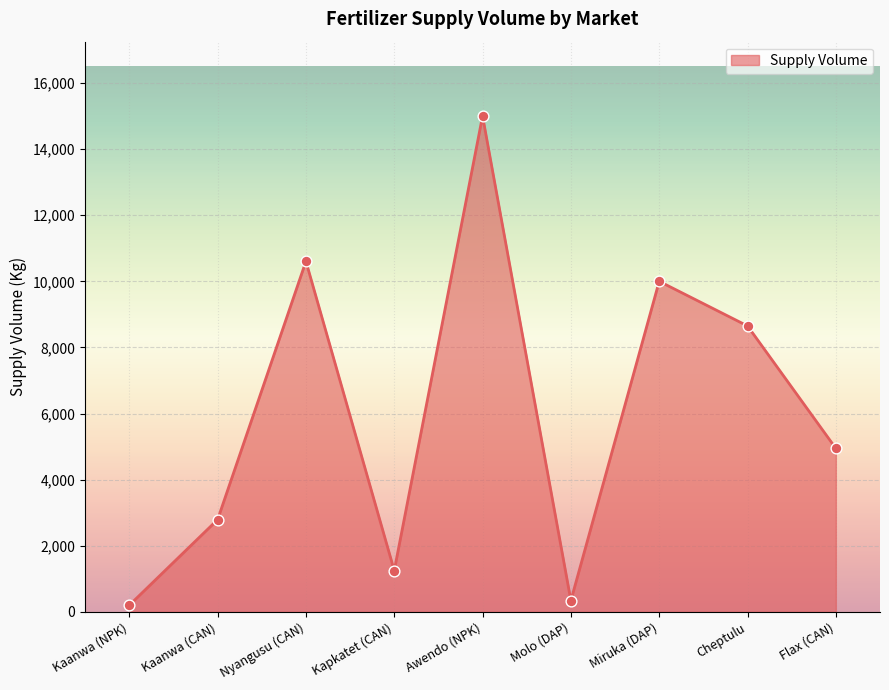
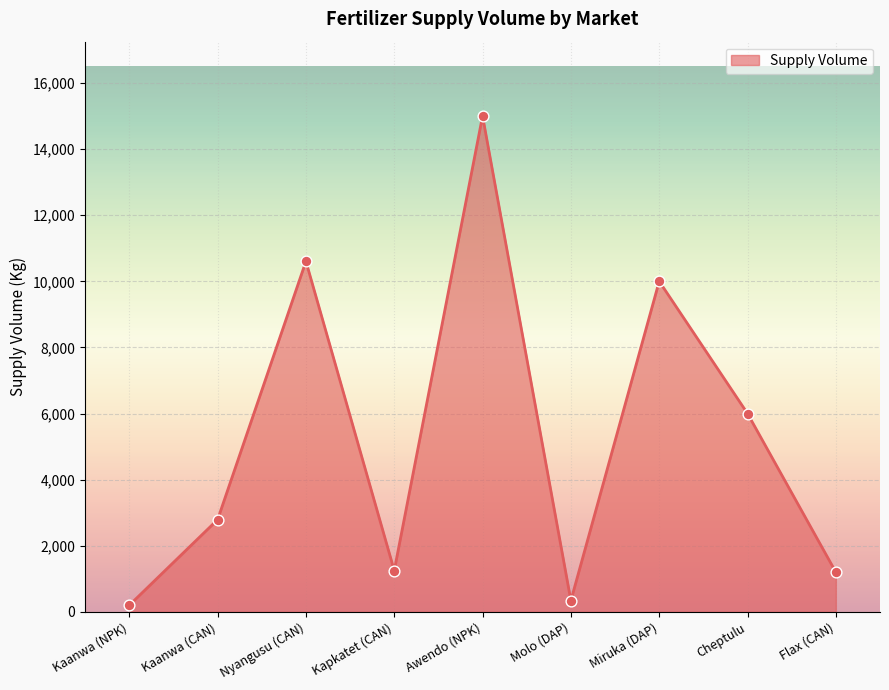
  {
    "Kaanwa (NPK)": "200",
    "Kaanwa (CAN)": "2,800",
    "Nyangusu (CAN)": "10,600",
    "Kapkatet (CAN)": "1,300",
    "Awendo (NPK)": "15,000",
    "Molo (DAP)": "300",
    "Miruka (DAP)": "10,000",
-   "Cheptulu": "8,700",
-   "Flax (CAN)": "4,900"
+   "Cheptulu": "6,000",
+   "Flax (CAN)": "1,200"
  }
